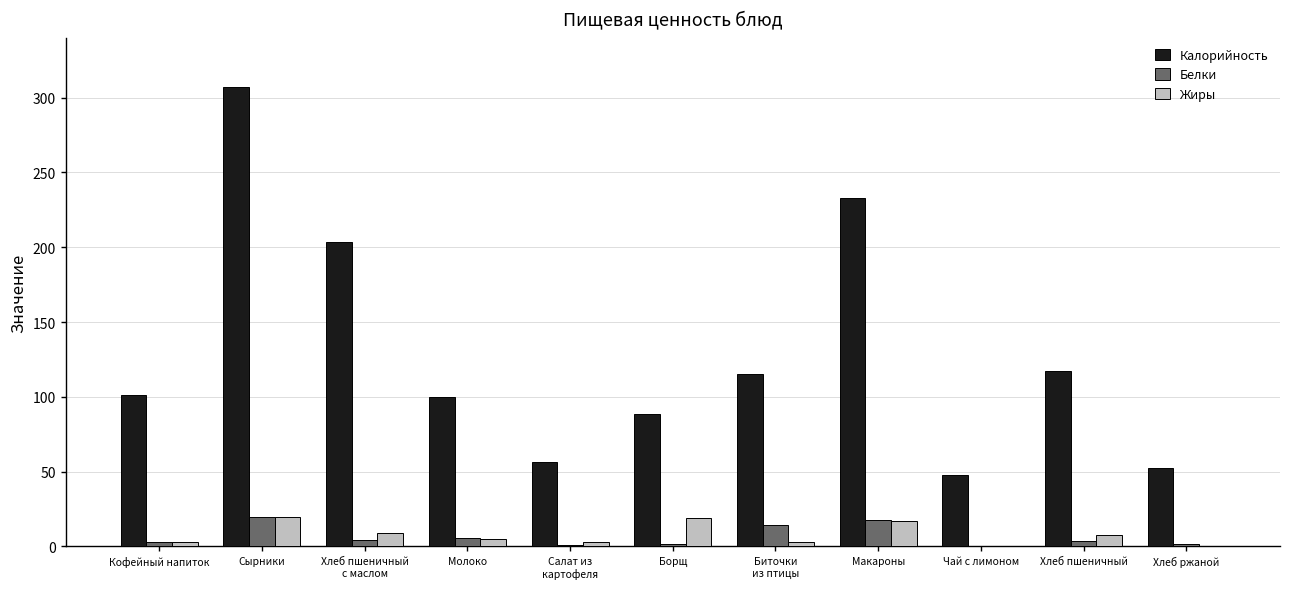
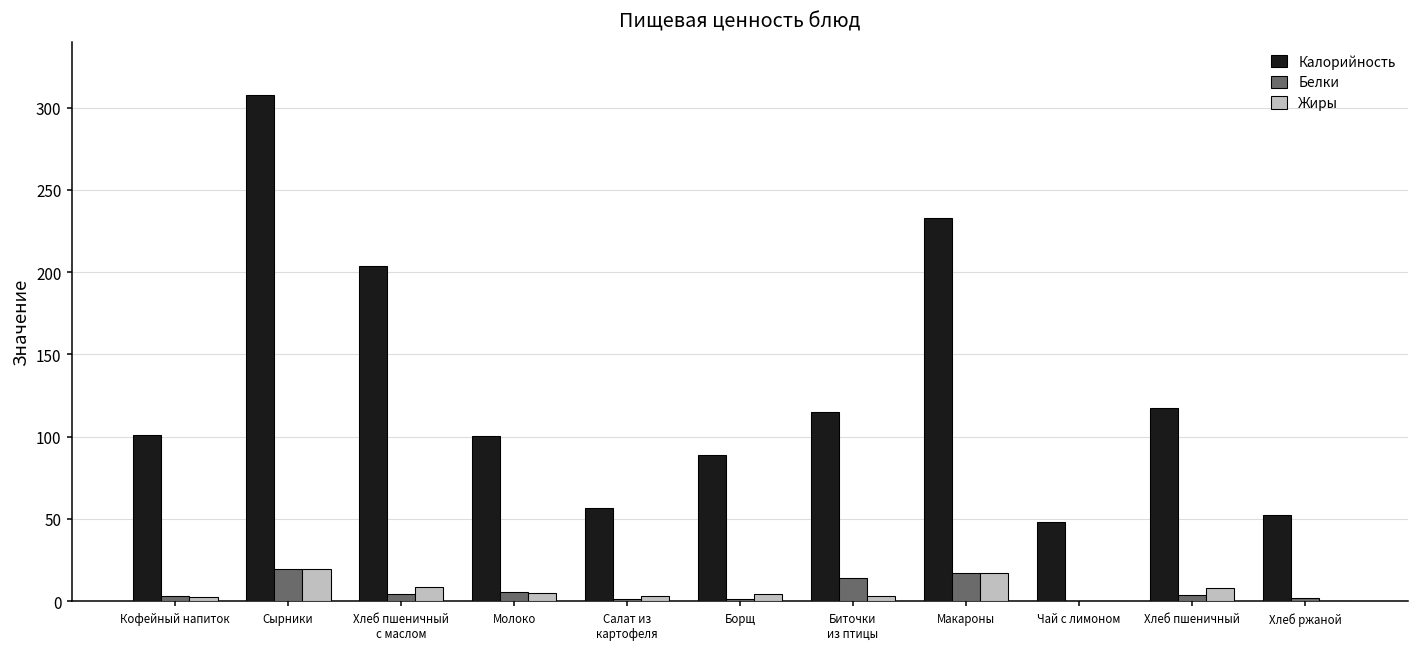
  {
    "Калорийность": {
      "Кофейный напиток": 101,
      "Сырники": 307,
      "Хлеб пшеничный с маслом": 204,
      "Молоко": 100,
      "Салат из картофеля": 57,
      "Борщ": 89,
      "Биточки из птицы": 115,
      "Макароны": 233,
      "Чай с лимоном": 48,
      "Хлеб пшеничный": 118,
      "Хлеб ржаной": 52
    },
    "Белки": {
      "Кофейный напиток": 3,
      "Сырники": 19,
      "Хлеб пшеничный с маслом": 5,
      "Молоко": 6,
      "Биточки из птицы": 14,
      "Макароны": 17,
      "Хлеб пшеничный": 4,
      "Хлеб ржаной": 2
    },
    "Жиры": {
      "Кофейный напиток": 3,
      "Сырники": 19,
      "Хлеб пшеничный с маслом": 9,
      "Молоко": 5,
      "Салат из картофеля": 3,
-     "Борщ": 19,
+     "Борщ": 4,
      "Биточки из птицы": 3,
      "Макароны": 17,
      "Чай с лимоном": 0,
      "Хлеб пшеничный": 8
    }
  }
